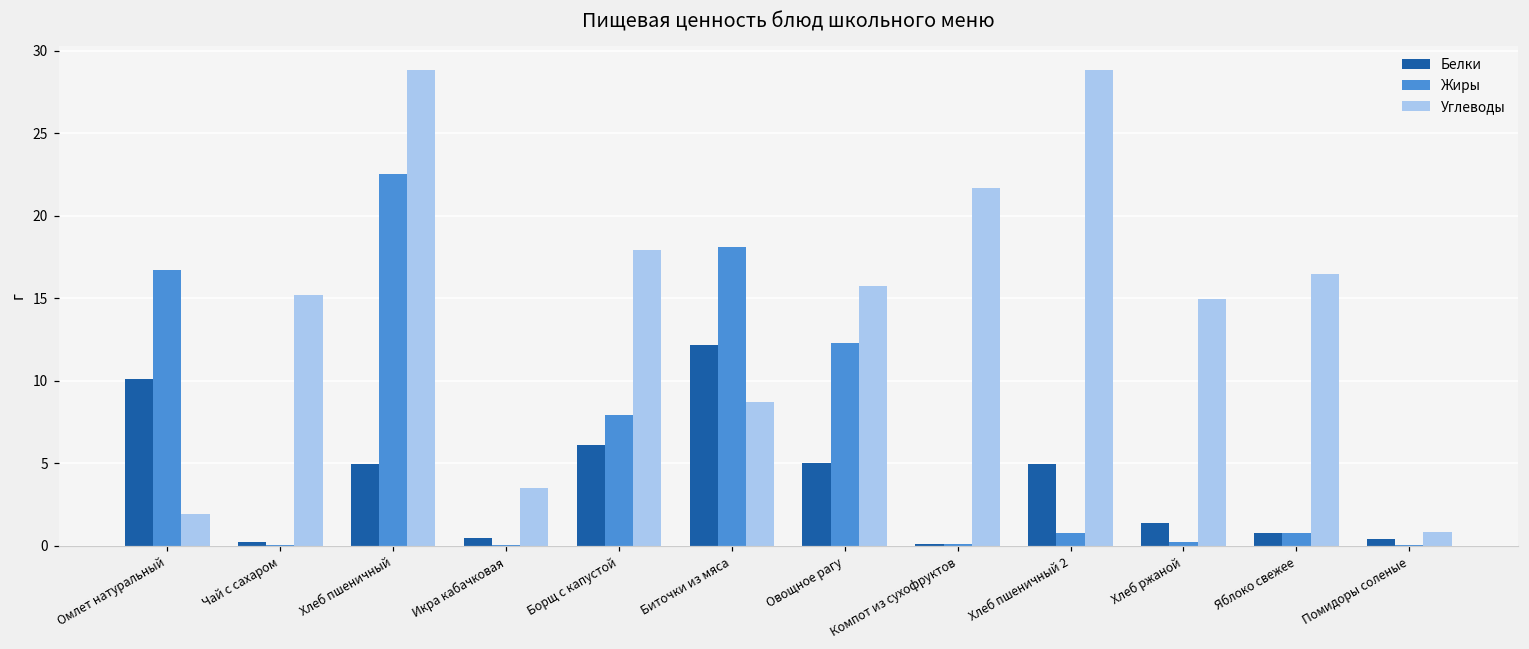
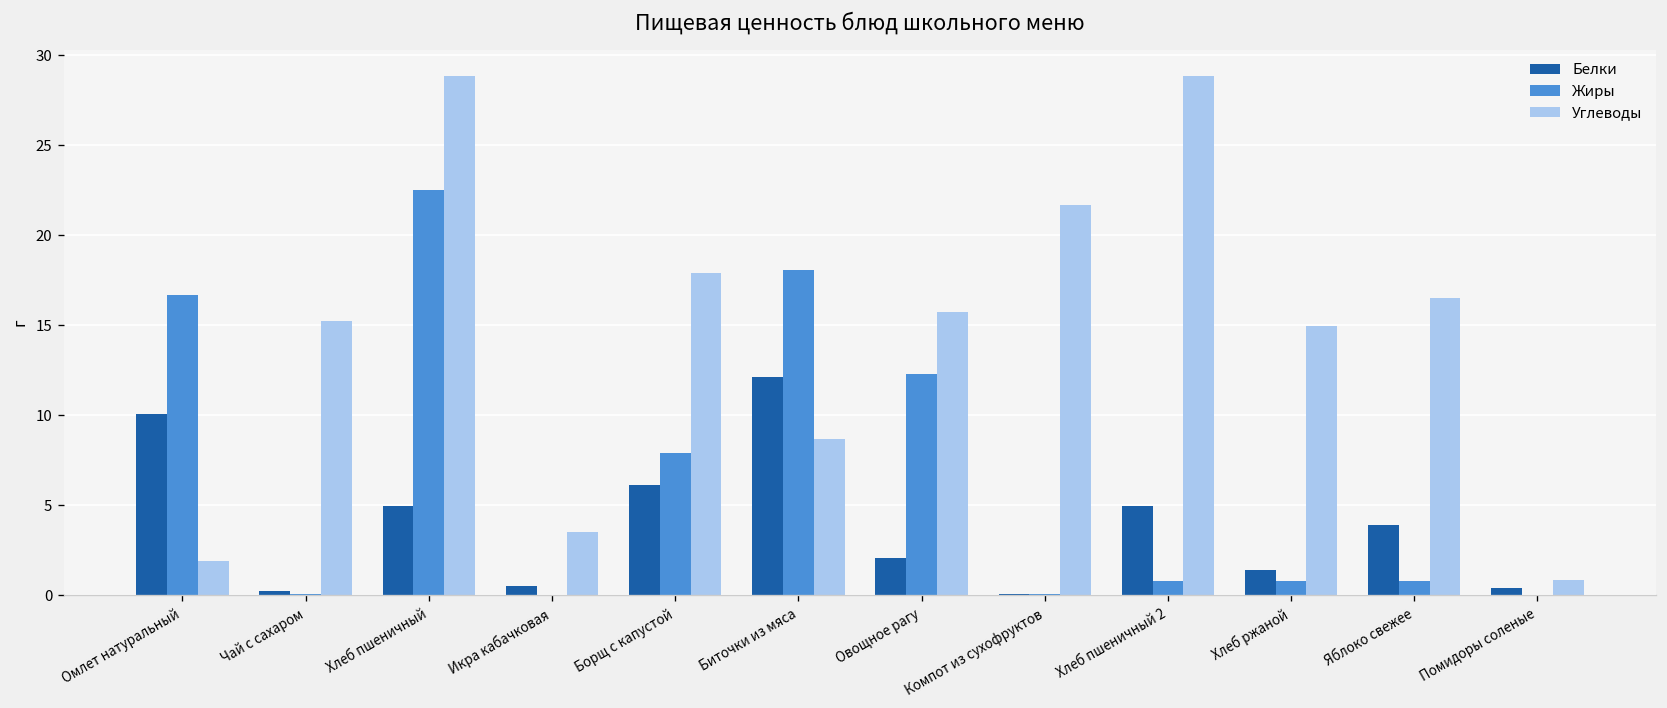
  {
    "Белки": {
      "Омлет натуральный": 10.1,
      "Чай с сахаром": 0.3,
      "Хлеб пшеничный": 5.0,
      "Икра кабачковая": 0.5,
      "Борщ с капустой": 6.1,
      "Биточки из мяса": 12.2,
-     "Овощное рагу": 5.0,
+     "Овощное рагу": 2.1,
      "Хлеб пшеничный 2": 5.0,
      "Хлеб ржаной": 1.4,
-     "Яблоко свежее": 0.8,
+     "Яблоко свежее": 3.9,
      "Помидоры соленые": 0.4
    },
    "Жиры": {
      "Омлет натуральный": 16.7,
      "Хлеб пшеничный": 22.5,
      "Борщ с капустой": 7.9,
      "Биточки из мяса": 18.1,
      "Овощное рагу": 12.3,
      "Хлеб пшеничный 2": 0.8,
-     "Хлеб ржаной": 0.2,
+     "Хлеб ржаной": 0.8,
      "Яблоко свежее": 0.8
    },
    "Углеводы": {
      "Омлет натуральный": 1.9,
      "Чай с сахаром": 15.2,
      "Хлеб пшеничный": 28.9,
      "Икра кабачковая": 3.5,
      "Борщ с капустой": 17.9,
      "Биточки из мяса": 8.7,
      "Овощное рагу": 15.8,
      "Компот из сухофруктов": 21.7,
      "Хлеб пшеничный 2": 28.9,
      "Хлеб ржаной": 14.9,
      "Яблоко свежее": 16.5,
      "Помидоры соленые": 0.8
    }
  }
